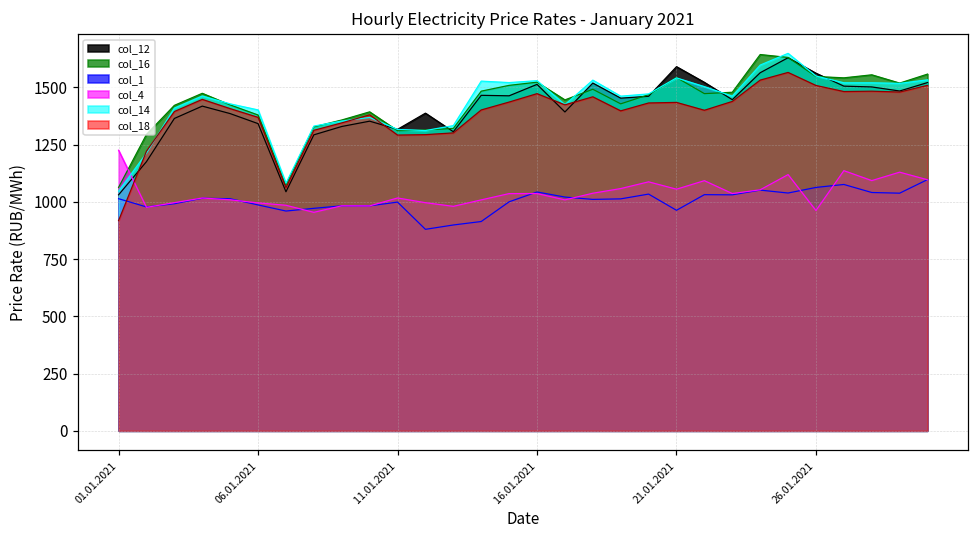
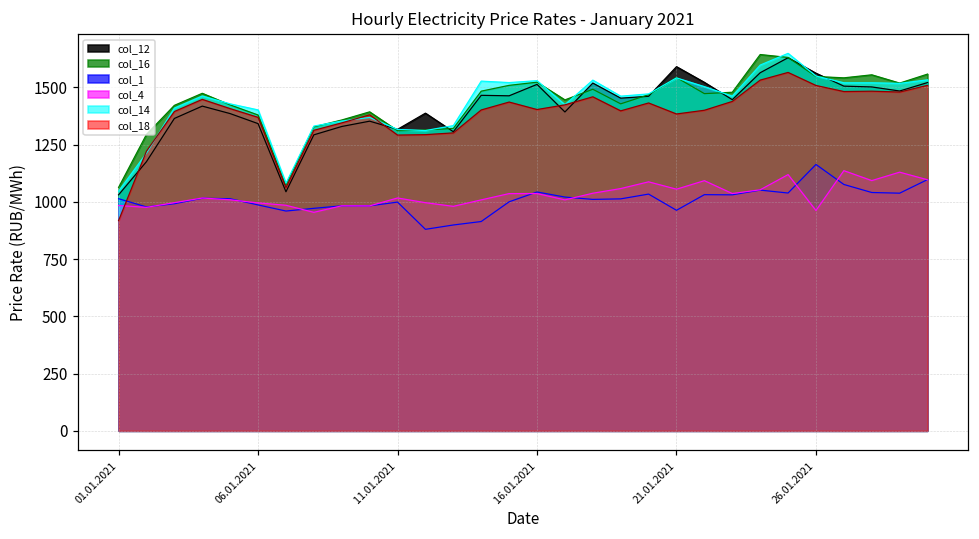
  {
    "col_12": {
      "01.01.2021": 1030,
      "06.01.2021": 1340,
      "21.01.2021": 1590
    },
    "col_16": {
      "01.01.2021": 1060
    },
    "col_1": {
      "01.01.2021": 1010,
      "11.01.2021": 1000,
      "21.01.2021": 960,
-     "26.01.2021": 1060
+     "26.01.2021": 1160
    },
    "col_4": {
-     "01.01.2021": 1230,
+     "01.01.2021": 980,
      "11.01.2021": 1020,
      "21.01.2021": 1060,
      "26.01.2021": 960
    },
    "col_14": {
      "01.01.2021": 1050,
      "06.01.2021": 1400
    },
    "col_18": {
      "01.01.2021": 920,
      "11.01.2021": 1290,
-     "16.01.2021": 1470,
-     "21.01.2021": 1430,
+     "16.01.2021": 1400,
+     "21.01.2021": 1380,
      "26.01.2021": 1510
    }
  }
